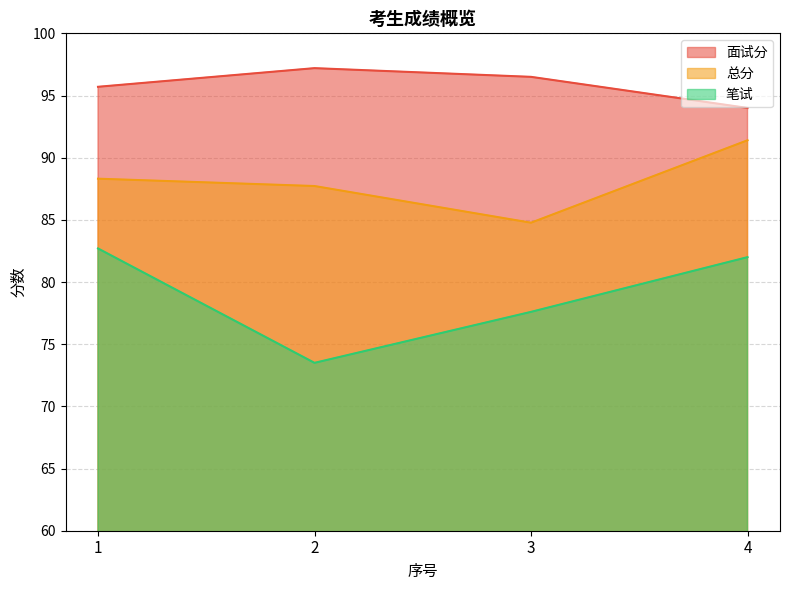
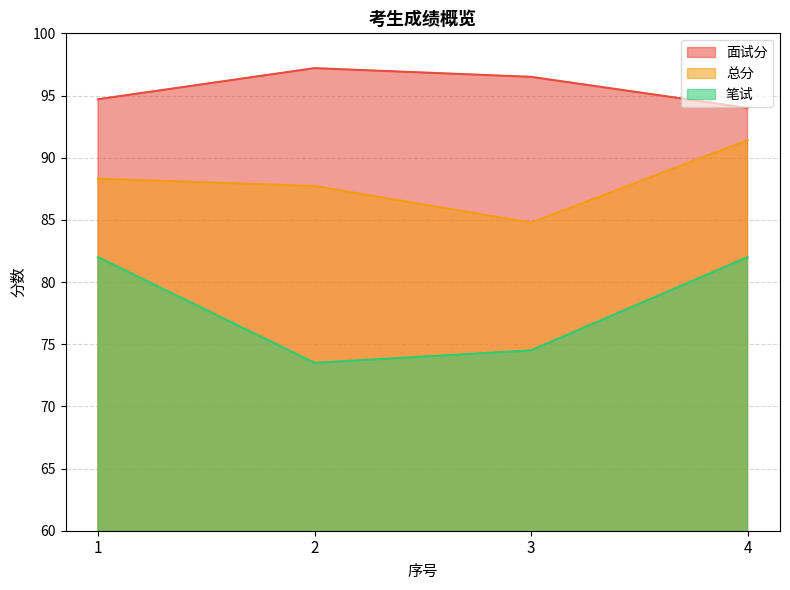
  {
    "面试分": {
-     "1": 95.7,
+     "1": 94.7,
      "2": 97.2,
      "3": 96.5,
      "4": 94.0
    },
    "总分": {
      "1": 88.3,
      "2": 87.7,
      "3": 84.8,
      "4": 91.4
    },
    "笔试": {
-     "1": 82.7,
+     "1": 82.0,
      "2": 73.5,
-     "3": 77.6,
+     "3": 74.5,
      "4": 82.0
    }
  }
